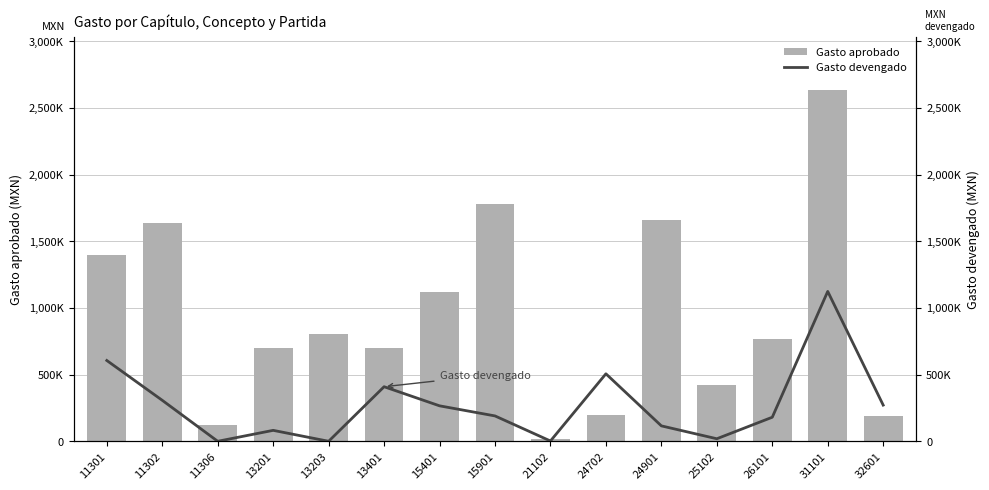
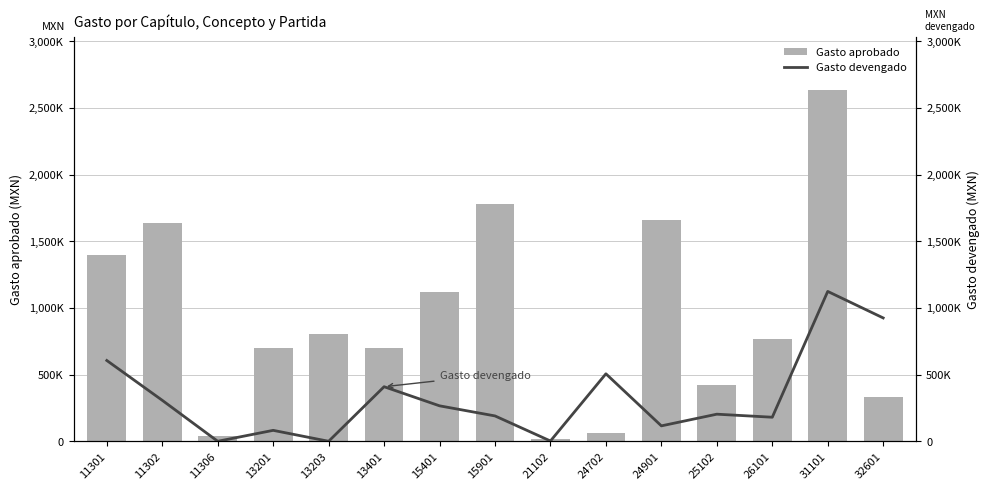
  {
    "Gasto aprobado": {
      "11301": "1,400,000",
      "11302": "1,630,000",
-     "11306": "120,000",
+     "11306": "40,000",
      "13201": "700,000",
      "13203": "800,000",
      "13401": "700,000",
      "15401": "1,120,000",
      "15901": "1,780,000",
      "21102": "20,000",
-     "24702": "200,000",
+     "24702": "60,000",
      "24901": "1,660,000",
      "25102": "420,000",
      "26101": "760,000",
      "31101": "2,640,000",
-     "32601": "190,000"
+     "32601": "330,000"
    },
    "Gasto devengado": {
      "11301": "610,000",
      "11302": "310,000",
      "11306": "0",
      "13201": "80,000",
      "13203": "0",
      "13401": "410,000",
      "15401": "270,000",
      "15901": "190,000",
      "21102": "0",
      "24702": "510,000",
      "24901": "120,000",
-     "25102": "20,000",
+     "25102": "200,000",
      "26101": "180,000",
      "31101": "1,120,000",
-     "32601": "270,000"
+     "32601": "930,000"
    }
  }
